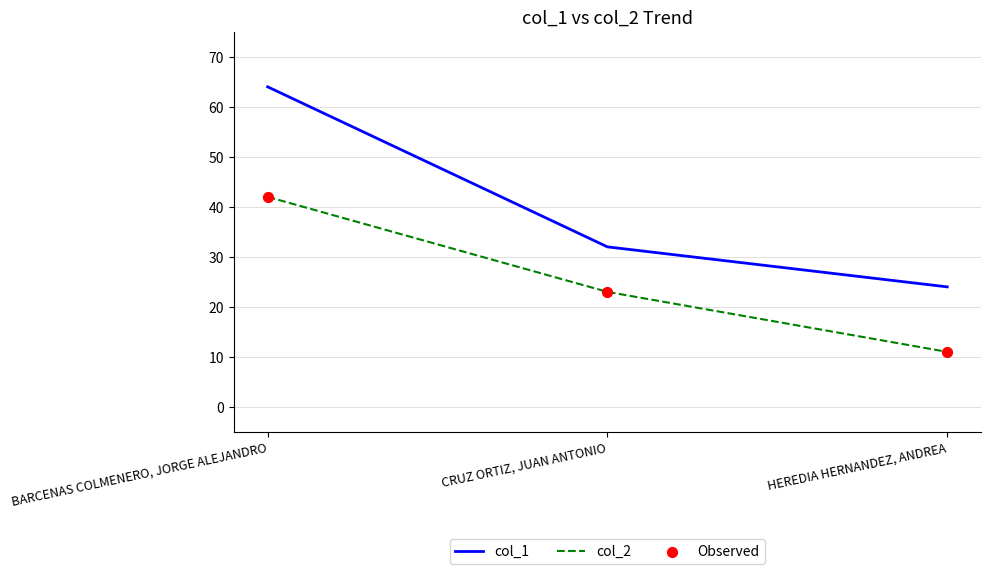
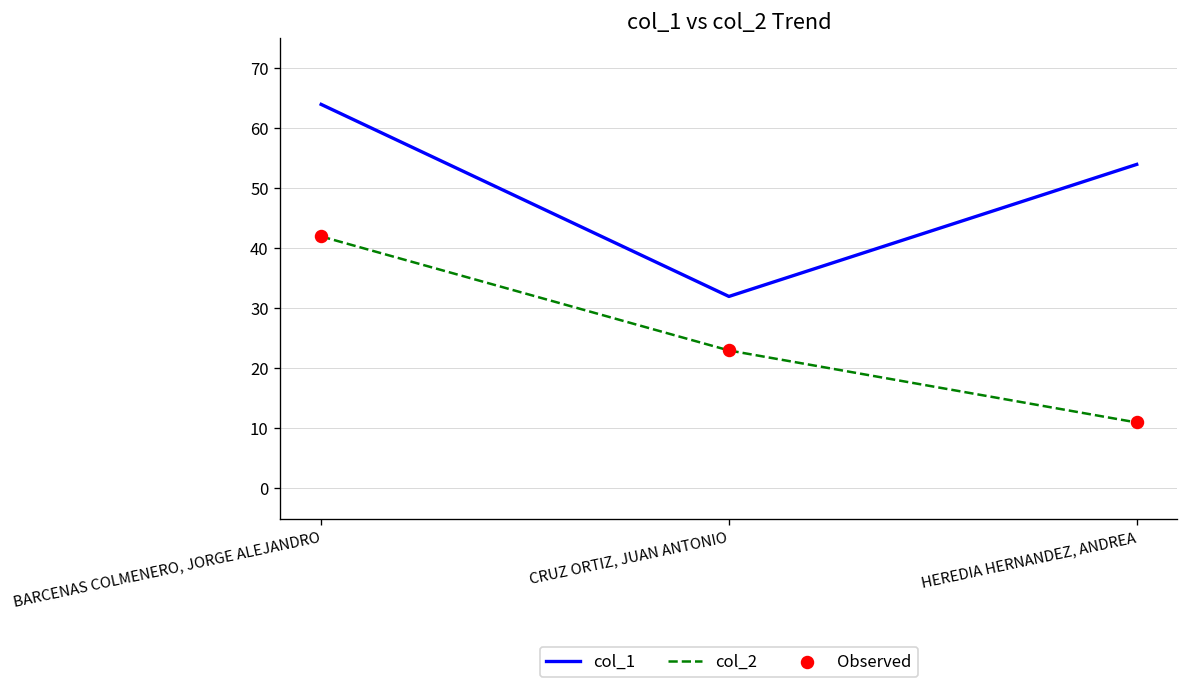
  {
    "col_1": {
      "BARCENAS COLMENERO, JORGE ALEJANDRO": 64,
      "CRUZ ORTIZ, JUAN ANTONIO": 32,
-     "HEREDIA HERNANDEZ, ANDREA": 24
+     "HEREDIA HERNANDEZ, ANDREA": 54
    },
    "Observed": {
      "BARCENAS COLMENERO, JORGE ALEJANDRO": 42,
      "CRUZ ORTIZ, JUAN ANTONIO": 23,
      "HEREDIA HERNANDEZ, ANDREA": 11
    }
  }
